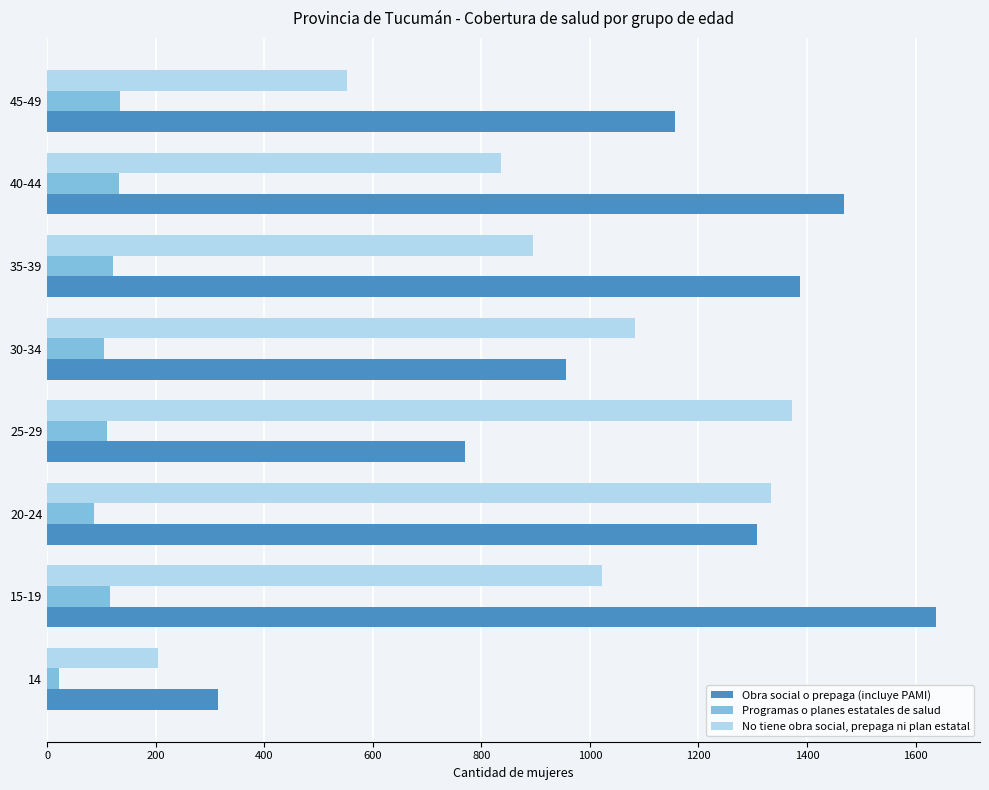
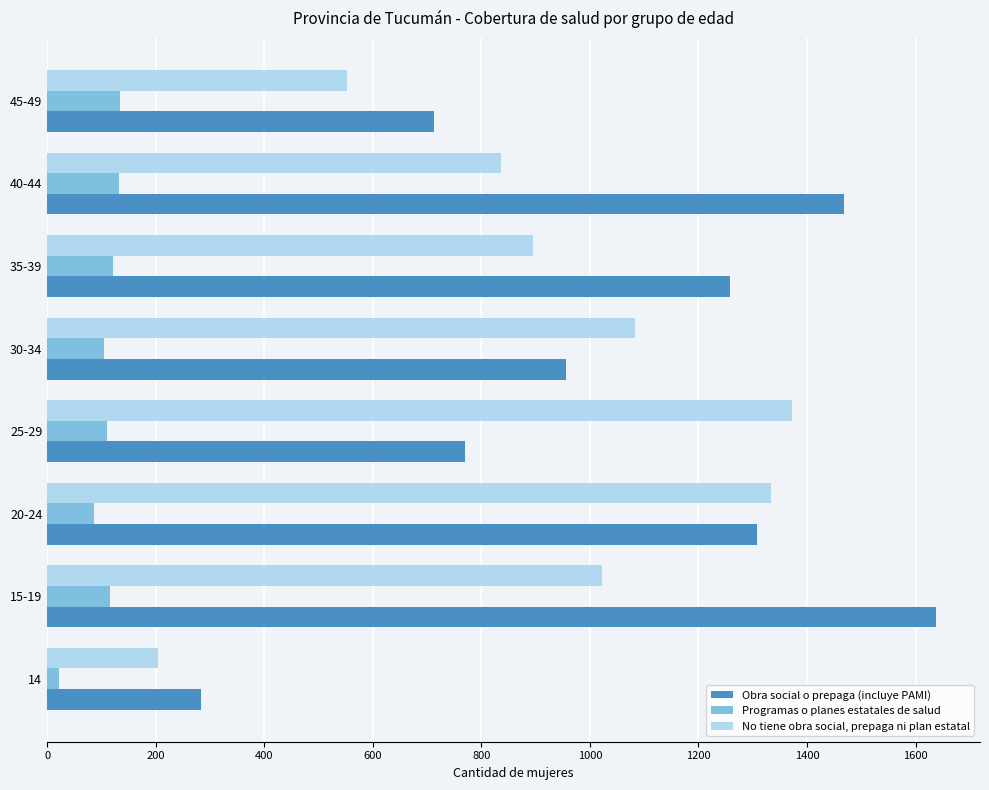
  {
    "Obra social o prepaga (incluye PAMI)": {
-     "45-49": 1160,
+     "45-49": 710,
      "40-44": 1470,
-     "35-39": 1390,
+     "35-39": 1260,
      "30-34": 960,
      "25-29": 770,
      "20-24": 1310,
      "15-19": 1640,
-     "14": 310
+     "14": 280
    }
  }
